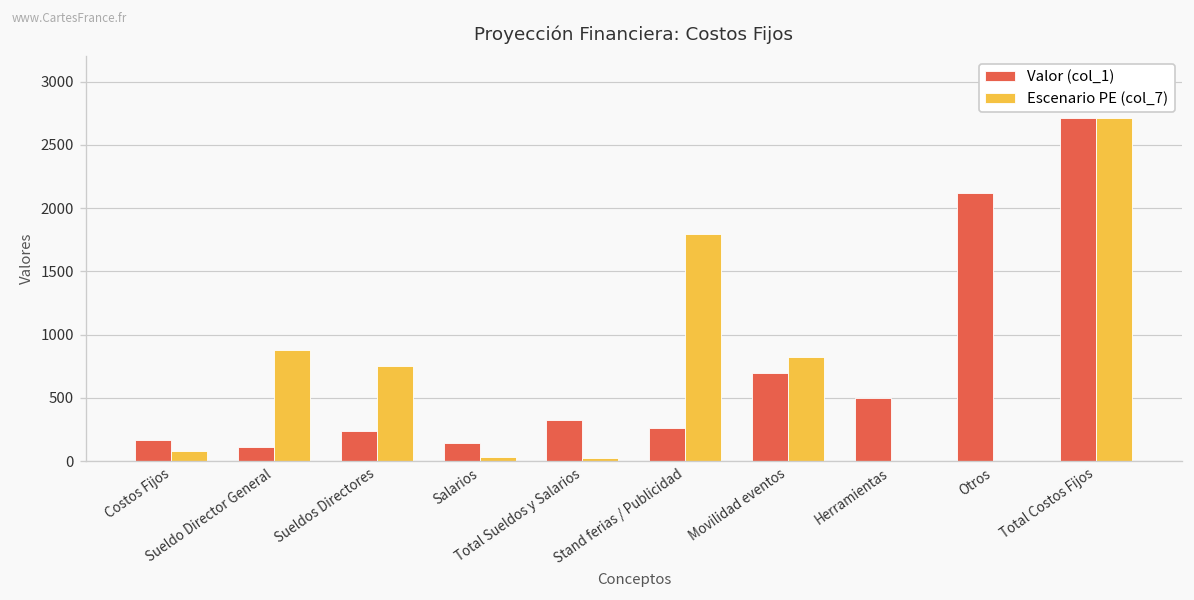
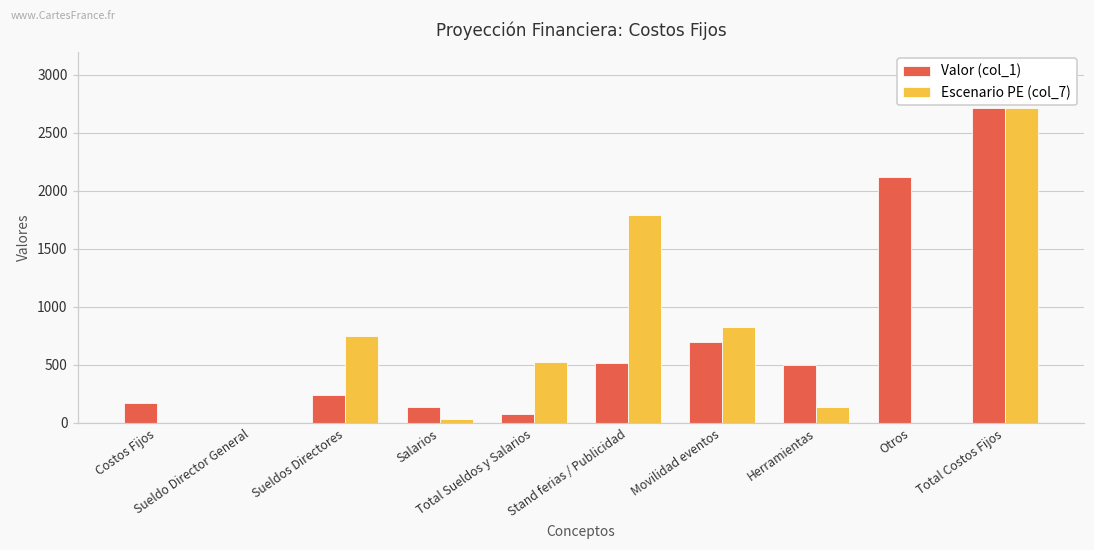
  {
    "Valor (col_1)": {
      "Costos Fijos": 170,
-     "Sueldo Director General": 110,
+     "Sueldo Director General": 0,
      "Sueldos Directores": 240,
      "Salarios": 140,
-     "Total Sueldos y Salarios": 330,
-     "Stand ferias / Publicidad": 260,
+     "Total Sueldos y Salarios": 70,
+     "Stand ferias / Publicidad": 520,
      "Movilidad eventos": 700,
      "Herramientas": 500,
      "Otros": 2120,
      "Total Costos Fijos": 2720
    },
    "Escenario PE (col_7)": {
-     "Costos Fijos": 80,
-     "Sueldo Director General": 880,
+     "Costos Fijos": 0,
+     "Sueldo Director General": 0,
      "Sueldos Directores": 750,
      "Salarios": 40,
-     "Total Sueldos y Salarios": 30,
+     "Total Sueldos y Salarios": 530,
      "Stand ferias / Publicidad": 1790,
      "Movilidad eventos": 830,
-     "Herramientas": 0,
+     "Herramientas": 140,
      "Otros": 0,
      "Total Costos Fijos": 2720
    }
  }
